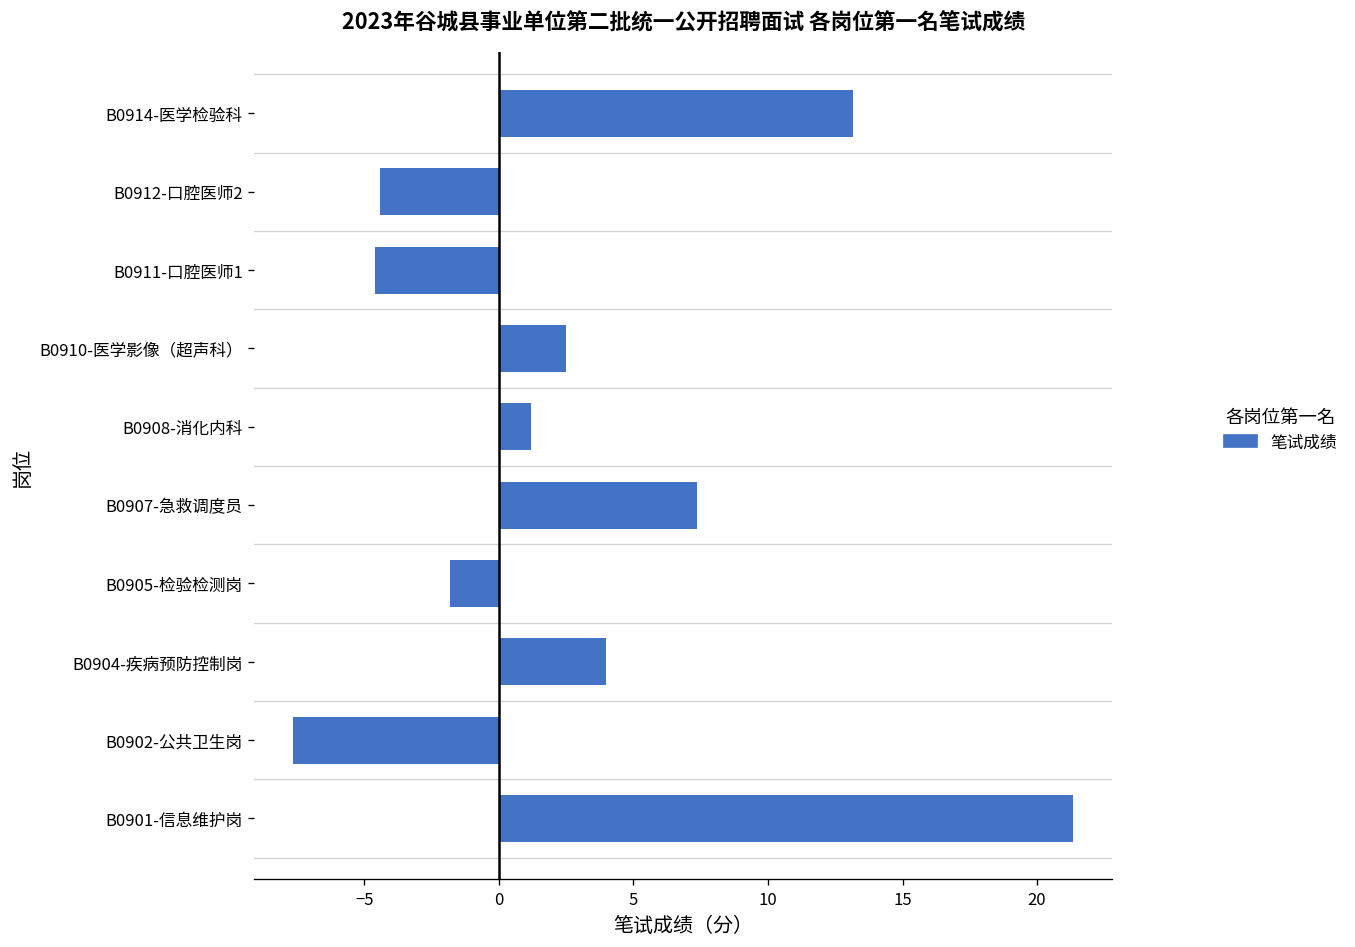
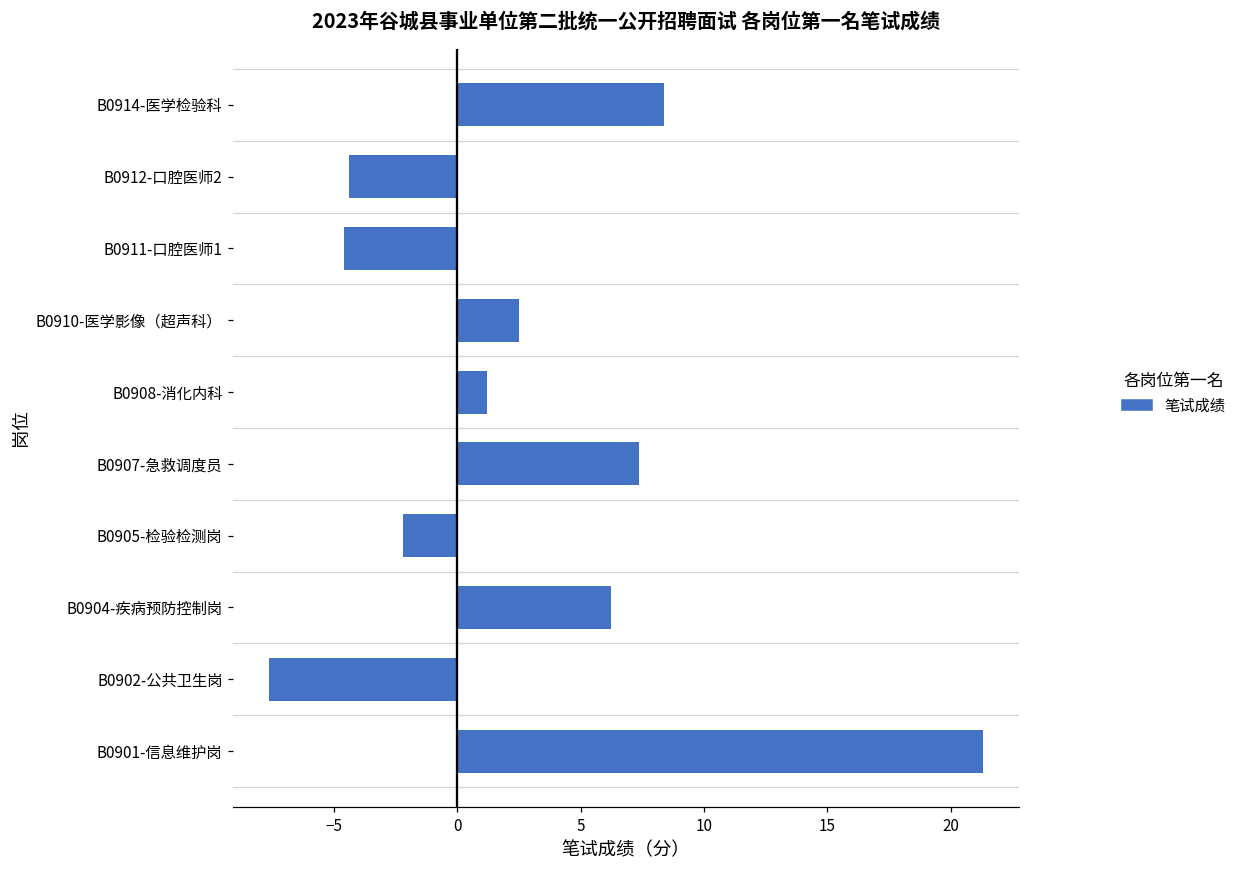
  {
-   "B0914-医学检验科": 13.2,
+   "B0914-医学检验科": 8.4,
    "B0912-口腔医师2": -4.4,
    "B0911-口腔医师1": -4.6,
    "B0910-医学影像（超声科）": 2.5,
    "B0908-消化内科": 1.2,
    "B0907-急救调度员": 7.4,
-   "B0905-检验检测岗": -1.8,
-   "B0904-疾病预防控制岗": 4.0,
+   "B0905-检验检测岗": -2.2,
+   "B0904-疾病预防控制岗": 6.2,
    "B0902-公共卫生岗": -7.6,
    "B0901-信息维护岗": 21.3
  }
